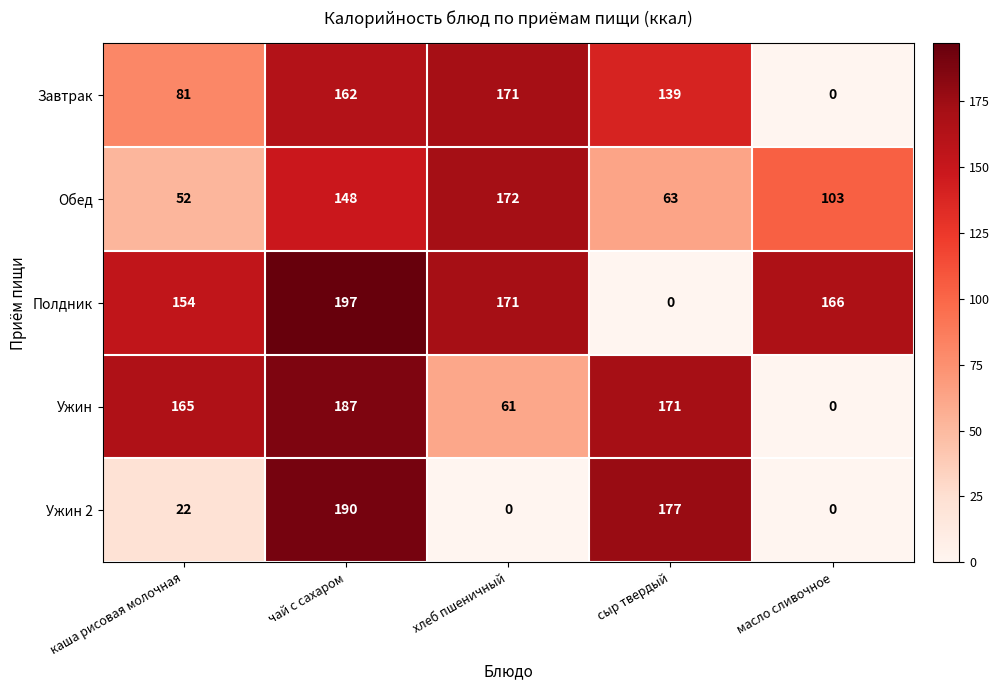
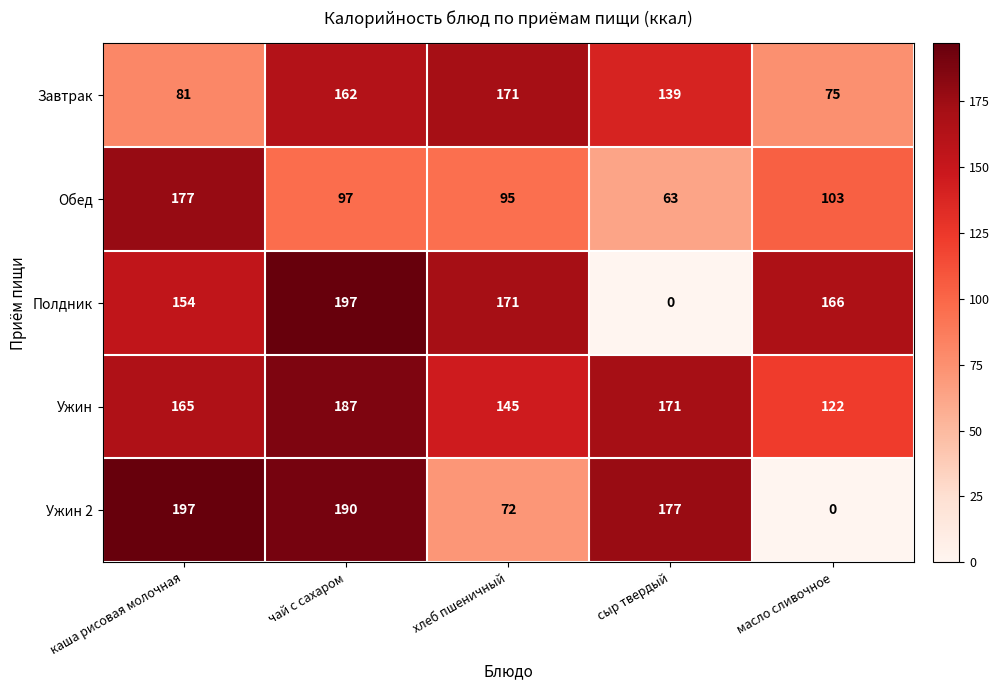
  {
    "Завтрак": {
      "каша рисовая молочная": 81,
      "чай с сахаром": 162,
      "хлеб пшеничный": 171,
      "сыр твердый": 139,
-     "масло сливочное": 0
+     "масло сливочное": 75
    },
    "Обед": {
-     "каша рисовая молочная": 52,
-     "чай с сахаром": 148,
-     "хлеб пшеничный": 172,
+     "каша рисовая молочная": 177,
+     "чай с сахаром": 97,
+     "хлеб пшеничный": 95,
      "сыр твердый": 63,
      "масло сливочное": 103
    },
    "Полдник": {
      "каша рисовая молочная": 154,
      "чай с сахаром": 197,
      "хлеб пшеничный": 171,
      "сыр твердый": 0,
      "масло сливочное": 166
    },
    "Ужин": {
      "каша рисовая молочная": 165,
      "чай с сахаром": 187,
-     "хлеб пшеничный": 61,
+     "хлеб пшеничный": 145,
      "сыр твердый": 171,
-     "масло сливочное": 0
+     "масло сливочное": 122
    },
    "Ужин 2": {
-     "каша рисовая молочная": 22,
+     "каша рисовая молочная": 197,
      "чай с сахаром": 190,
-     "хлеб пшеничный": 0,
+     "хлеб пшеничный": 72,
      "сыр твердый": 177,
      "масло сливочное": 0
    }
  }
